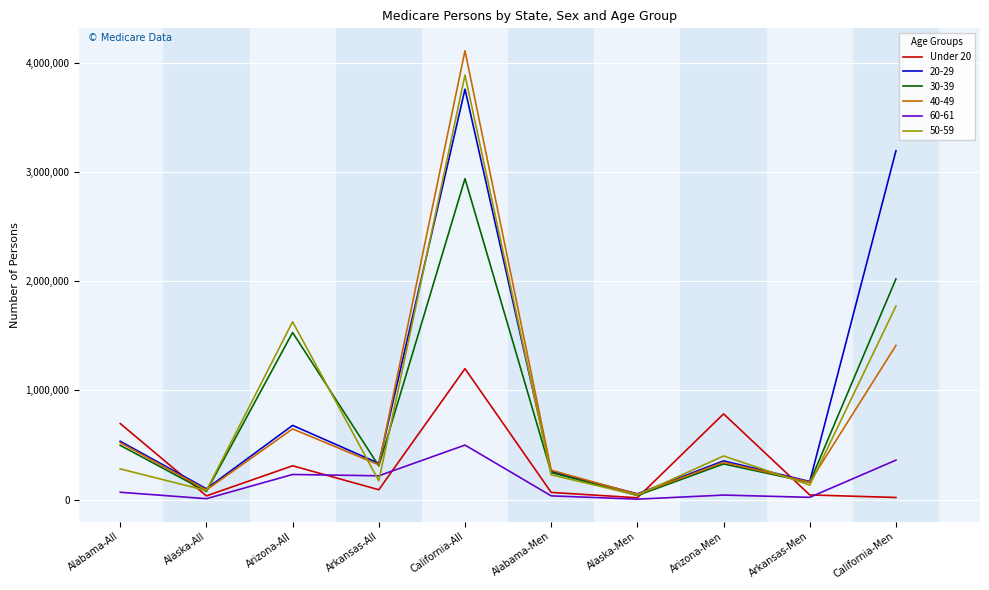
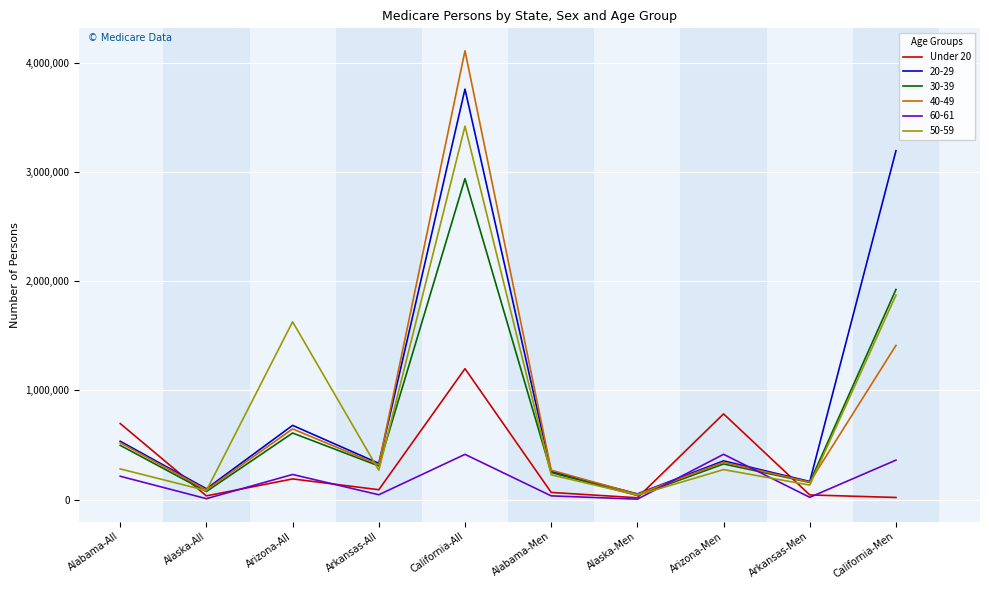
  {
    "Under 20": {
      "Alabama-All": "700,000",
      "Alaska-All": "40,000",
-     "Arizona-All": "310,000",
+     "Arizona-All": "190,000",
      "Arkansas-All": "90,000",
      "California-All": "1,200,000",
      "Alabama-Men": "70,000",
      "Arizona-Men": "790,000",
      "California-Men": "20,000"
    },
    "20-29": {
      "Arizona-All": "680,000",
      "California-All": "3,760,000",
      "California-Men": "3,190,000"
    },
    "30-39": {
      "Alabama-All": "500,000",
-     "Arizona-All": "1,530,000",
+     "Arizona-All": "610,000",
      "California-All": "2,940,000",
-     "California-Men": "2,020,000"
+     "California-Men": "1,920,000"
    },
    "40-49": {
      "Arizona-All": "650,000",
      "California-All": "4,110,000",
      "California-Men": "1,410,000"
    },
    "60-61": {
-     "Alabama-All": "70,000",
+     "Alabama-All": "210,000",
      "Alaska-All": "10,000",
      "Arizona-All": "230,000",
-     "Arkansas-All": "220,000",
-     "California-All": "500,000",
+     "Arkansas-All": "50,000",
+     "California-All": "420,000",
      "Alabama-Men": "40,000",
-     "Arizona-Men": "40,000",
+     "Arizona-Men": "420,000",
      "California-Men": "360,000"
    },
    "50-59": {
      "Alabama-All": "280,000",
      "Arizona-All": "1,630,000",
-     "Arkansas-All": "170,000",
-     "California-All": "3,890,000",
-     "Arizona-Men": "400,000",
+     "Arkansas-All": "270,000",
+     "California-All": "3,420,000",
+     "Arizona-Men": "280,000",
      "Arkansas-Men": "130,000",
-     "California-Men": "1,770,000"
+     "California-Men": "1,870,000"
    }
  }
